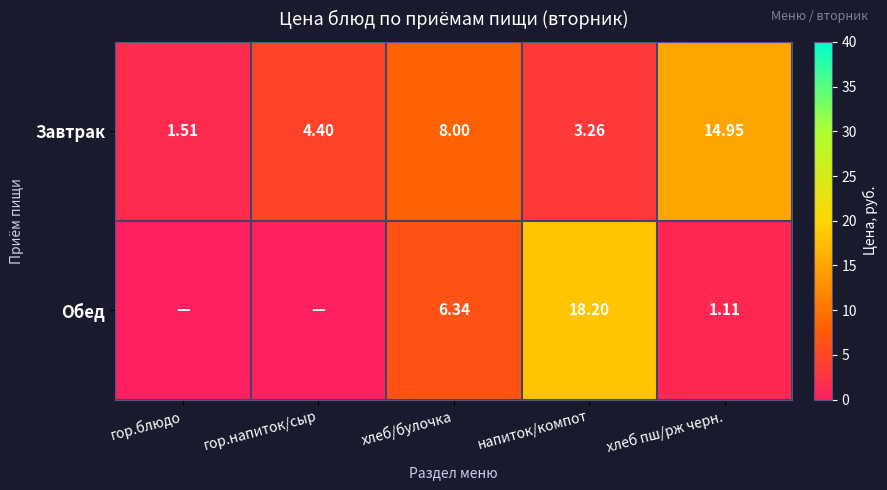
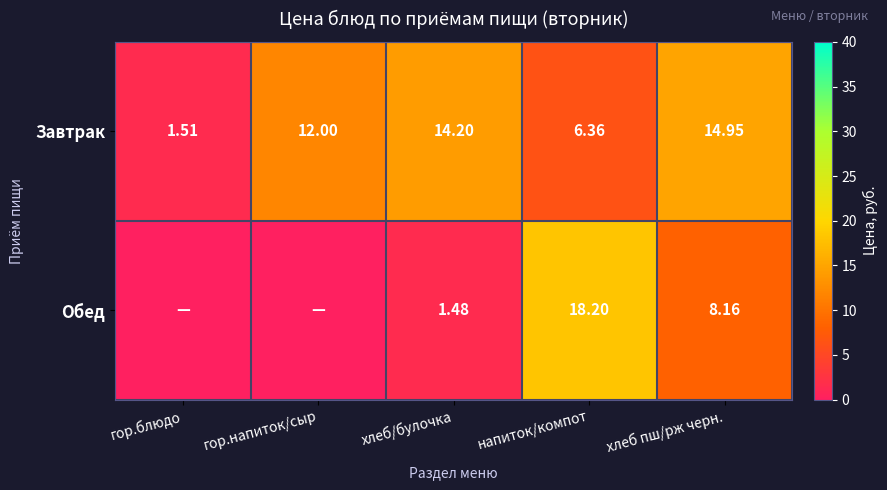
  {
    "Завтрак": {
      "гор.блюдо": 1.51,
-     "гор.напиток/сыр": 4.40,
-     "хлеб/булочка": 8.00,
-     "напиток/компот": 3.26,
+     "гор.напиток/сыр": 12.00,
+     "хлеб/булочка": 14.20,
+     "напиток/компот": 6.36,
      "хлеб пш/рж черн.": 14.95
    },
    "Обед": {
-     "хлеб/булочка": 6.34,
+     "хлеб/булочка": 1.48,
      "напиток/компот": 18.20,
-     "хлеб пш/рж черн.": 1.11
+     "хлеб пш/рж черн.": 8.16
    }
  }
